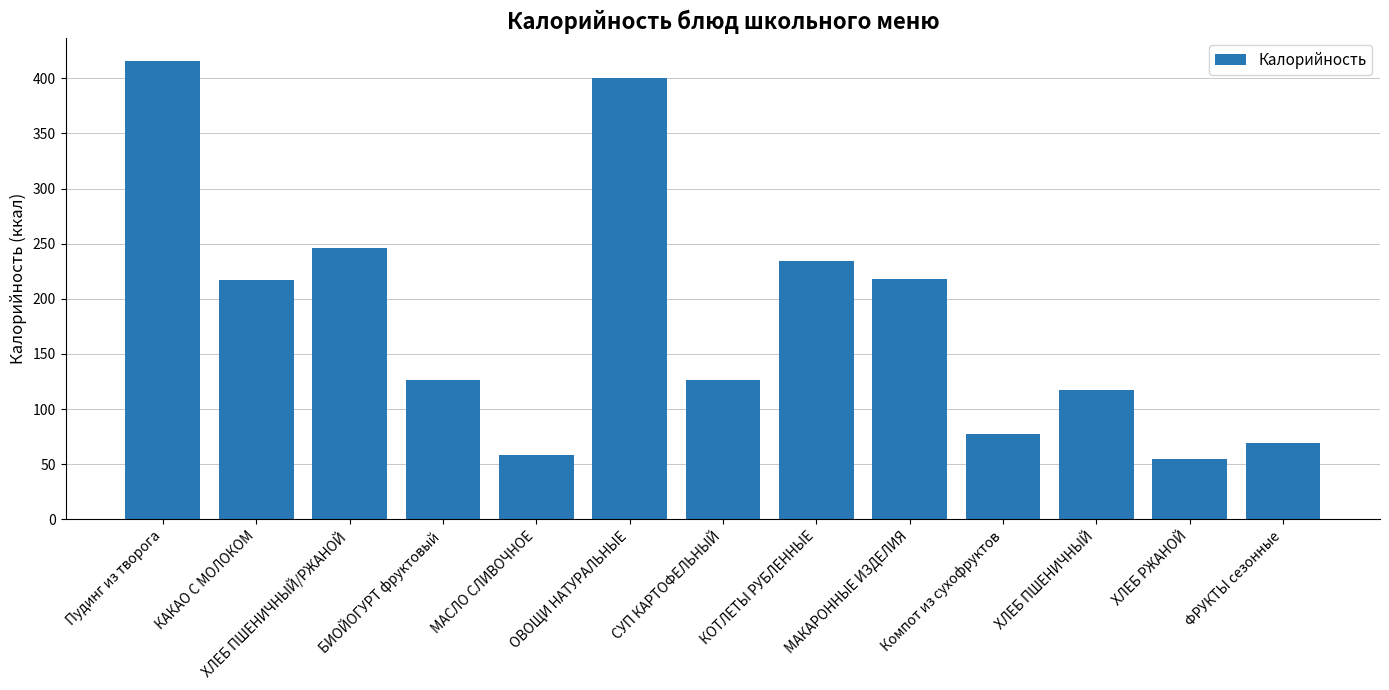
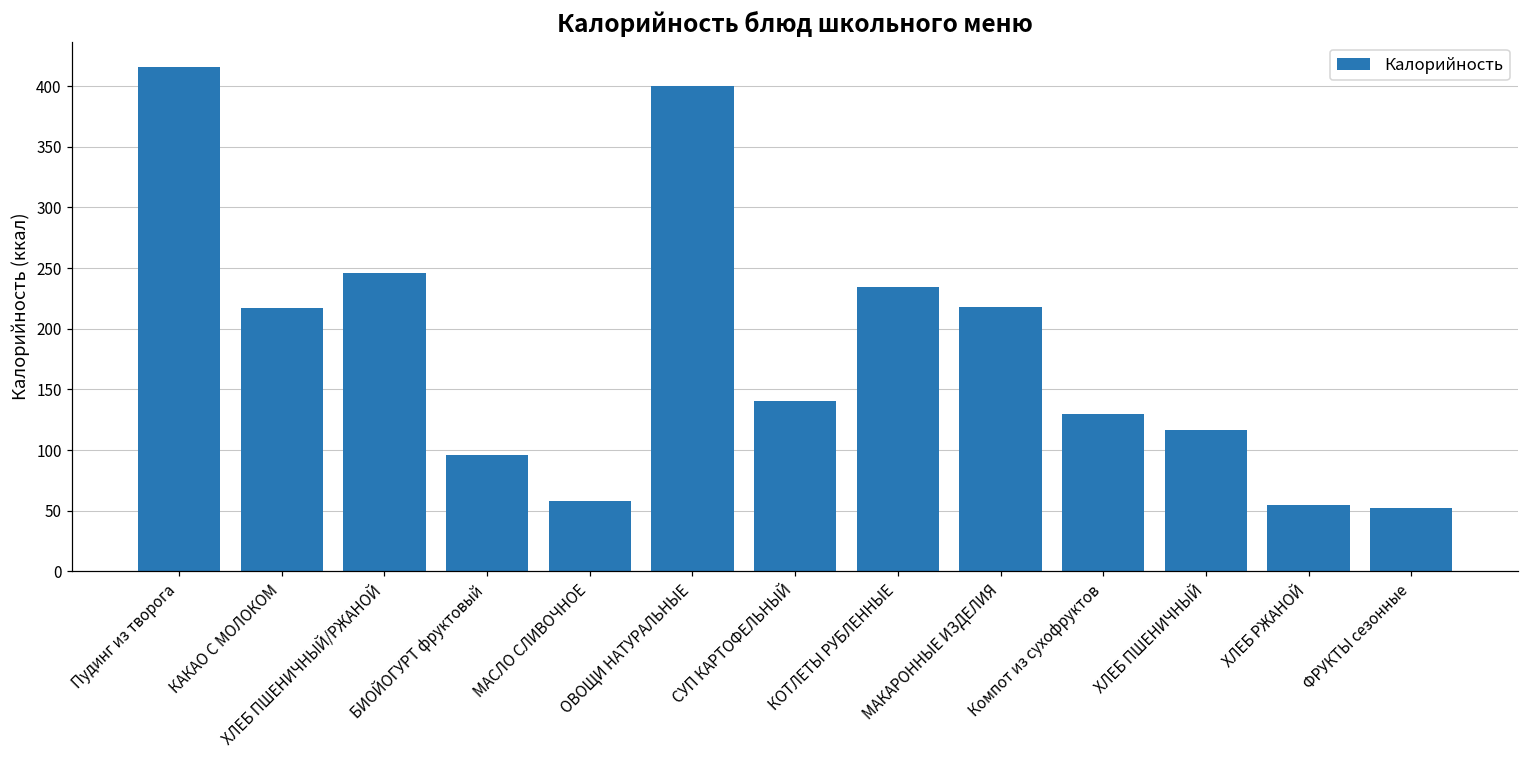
  {
    "Пудинг из творога": 416,
    "КАКАО С МОЛОКОМ": 217,
    "ХЛЕБ ПШЕНИЧНЫЙ/РЖАНОЙ": 246,
-   "БИОЙОГУРТ фруктовый": 127,
+   "БИОЙОГУРТ фруктовый": 96,
    "МАСЛО СЛИВОЧНОЕ": 58,
    "ОВОЩИ НАТУРАЛЬНЫЕ": 400,
-   "СУП КАРТОФЕЛЬНЫЙ": 127,
+   "СУП КАРТОФЕЛЬНЫЙ": 141,
    "КОТЛЕТЫ РУБЛЕННЫЕ": 234,
    "МАКАРОННЫЕ ИЗДЕЛИЯ": 218,
-   "Компот из сухофруктов": 77,
+   "Компот из сухофруктов": 130,
    "ХЛЕБ ПШЕНИЧНЫЙ": 117,
    "ХЛЕБ РЖАНОЙ": 55,
-   "ФРУКТЫ сезонные": 70
+   "ФРУКТЫ сезонные": 52
  }
